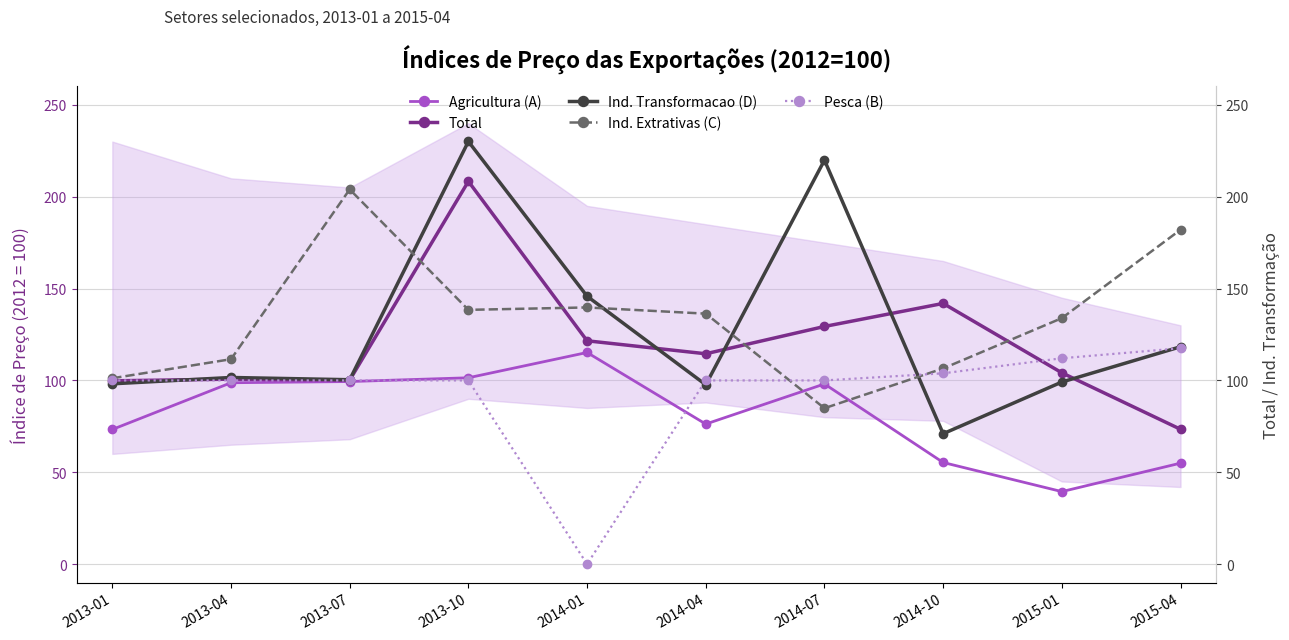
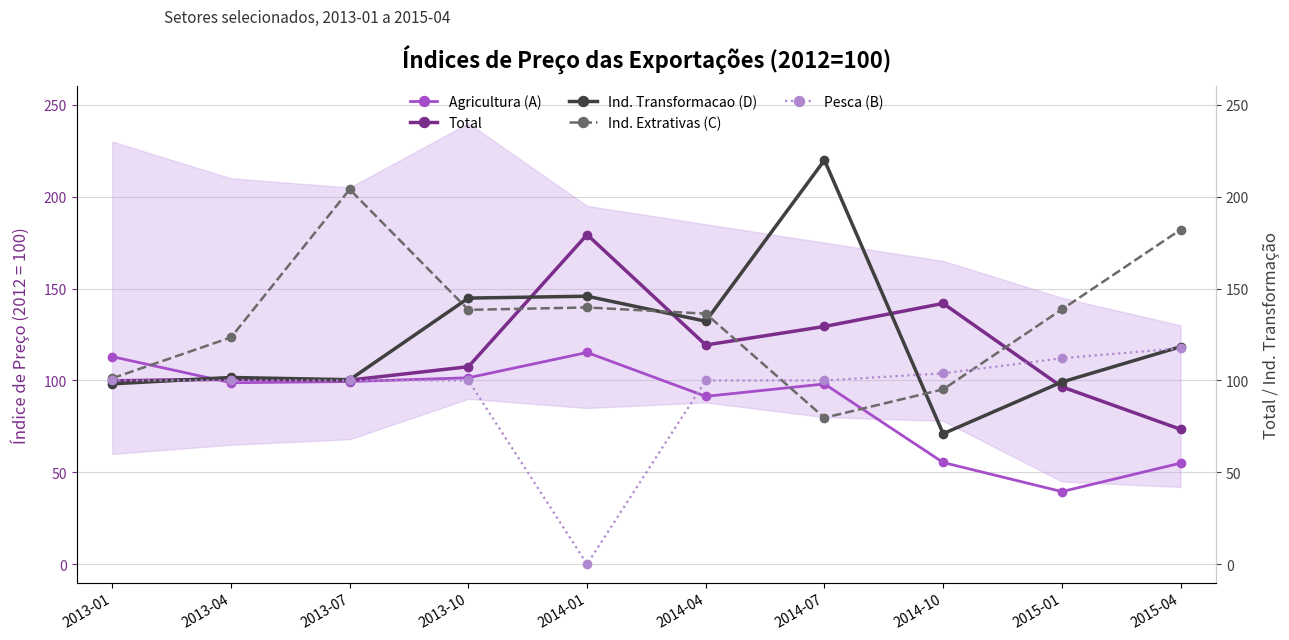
  {
    "Agricultura (A)": {
-     "2013-01": 73,
+     "2013-01": 113,
      "2013-10": 101,
      "2014-01": 115,
-     "2014-04": 76,
+     "2014-04": 91,
      "2014-07": 98,
      "2014-10": 55,
      "2015-01": 39,
      "2015-04": 55
    },
    "Total": {
-     "2013-10": 208,
-     "2014-01": 122,
-     "2014-04": 115,
+     "2013-10": 107,
+     "2014-01": 179,
+     "2014-04": 119,
      "2014-07": 129,
      "2014-10": 142,
-     "2015-01": 104,
+     "2015-01": 97,
      "2015-04": 73
    },
    "Ind. Transformacao (D)": {
      "2013-01": 98,
-     "2013-10": 230,
+     "2013-10": 145,
      "2014-01": 146,
-     "2014-04": 98,
+     "2014-04": 132,
      "2014-07": 220,
      "2014-10": 71,
      "2015-01": 99
    },
    "Ind. Extrativas (C)": {
-     "2013-04": 112,
+     "2013-04": 123,
      "2013-10": 138,
      "2014-01": 140,
      "2014-04": 136,
-     "2014-07": 85,
-     "2014-10": 107,
-     "2015-01": 134,
+     "2014-07": 80,
+     "2014-10": 95,
+     "2015-01": 139,
      "2015-04": 182
    }
  }
